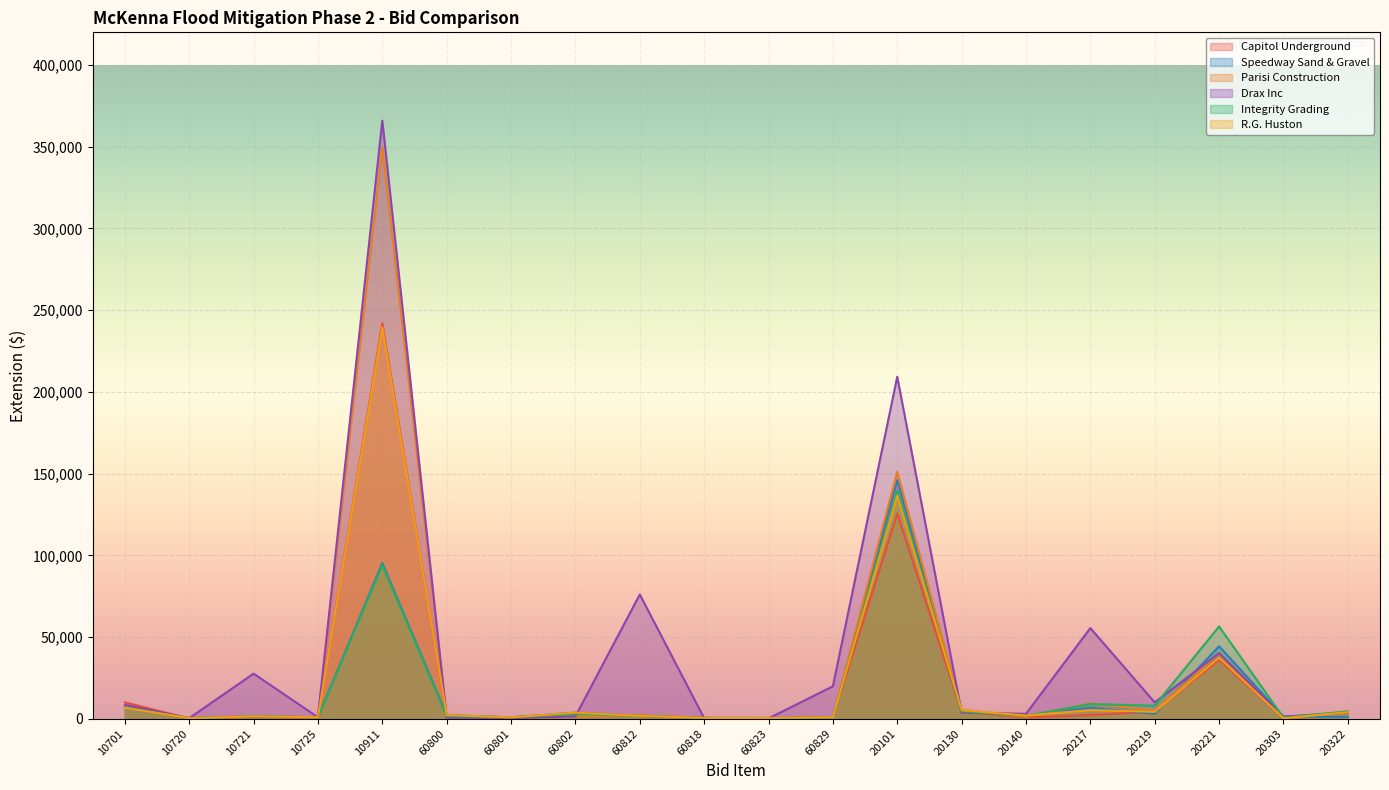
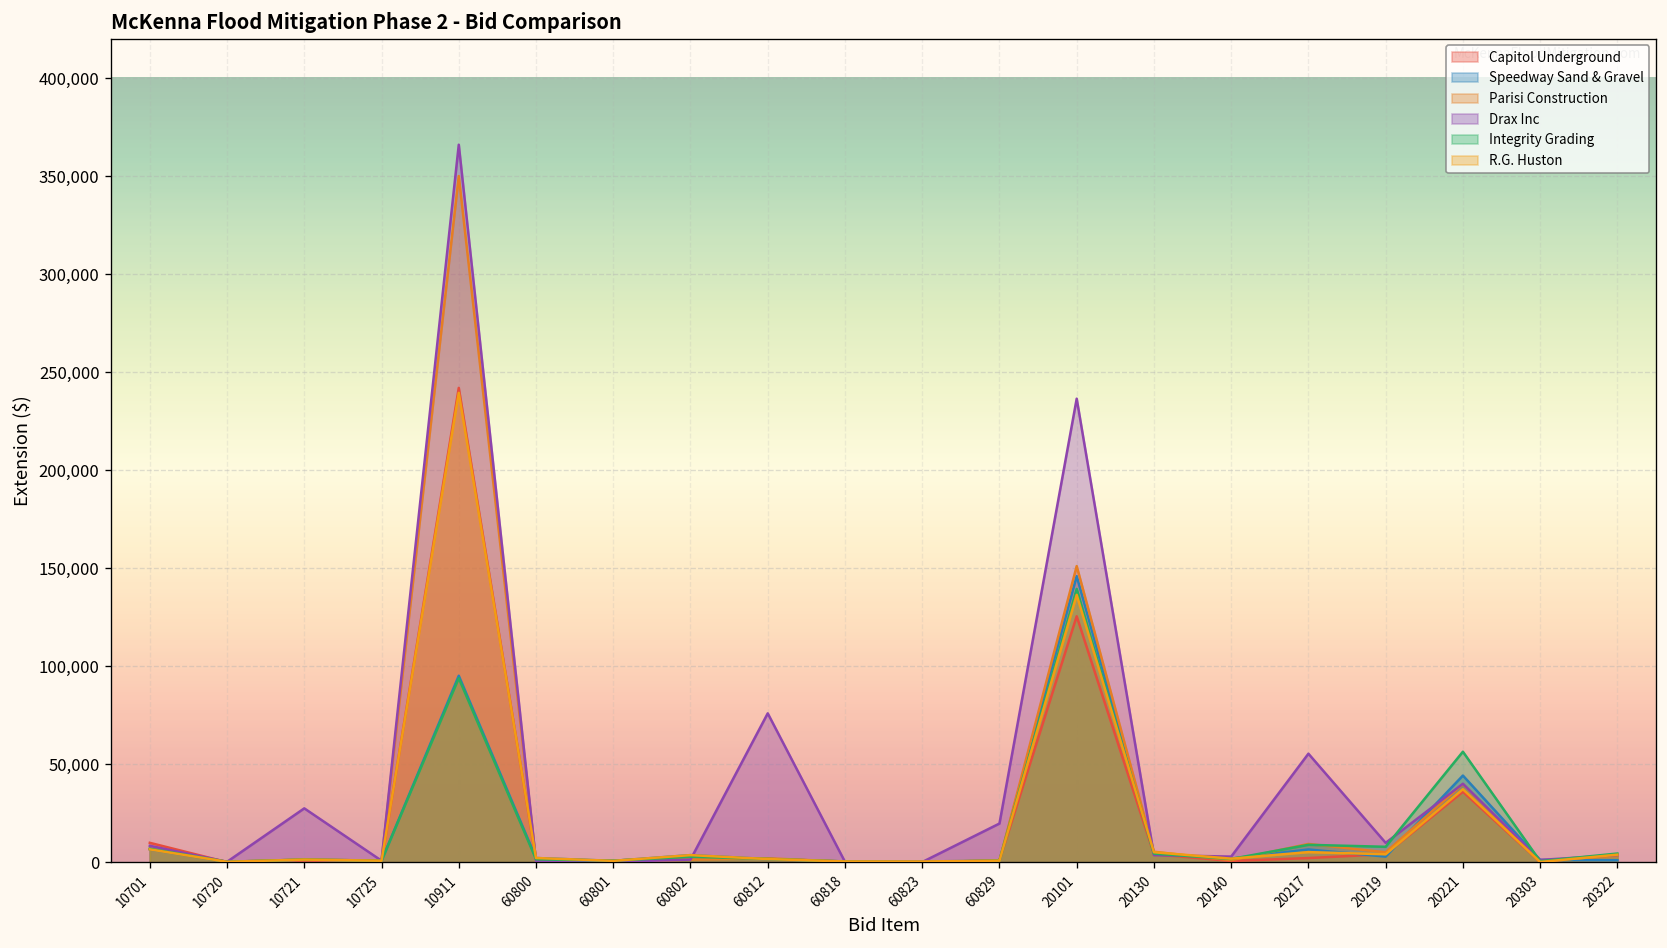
  {
    "Drax Inc": {
      "10721": "28,000",
      "10911": "366,000",
      "60812": "76,000",
      "60829": "20,000",
-     "20101": "209,000",
+     "20101": "236,000",
      "20217": "55,000",
      "20219": "10,000"
    }
  }
